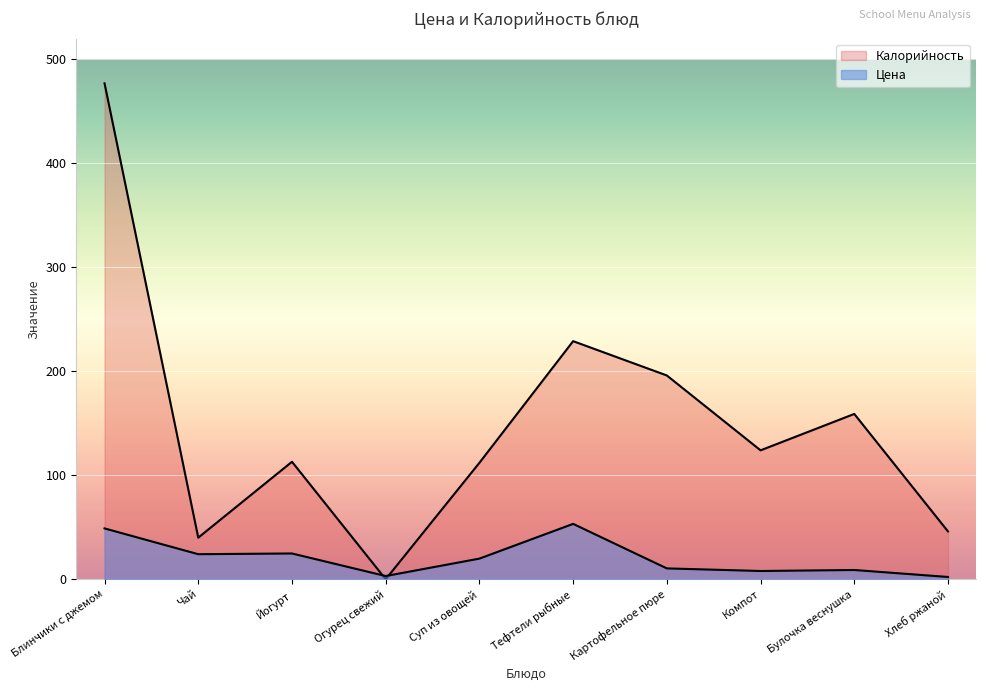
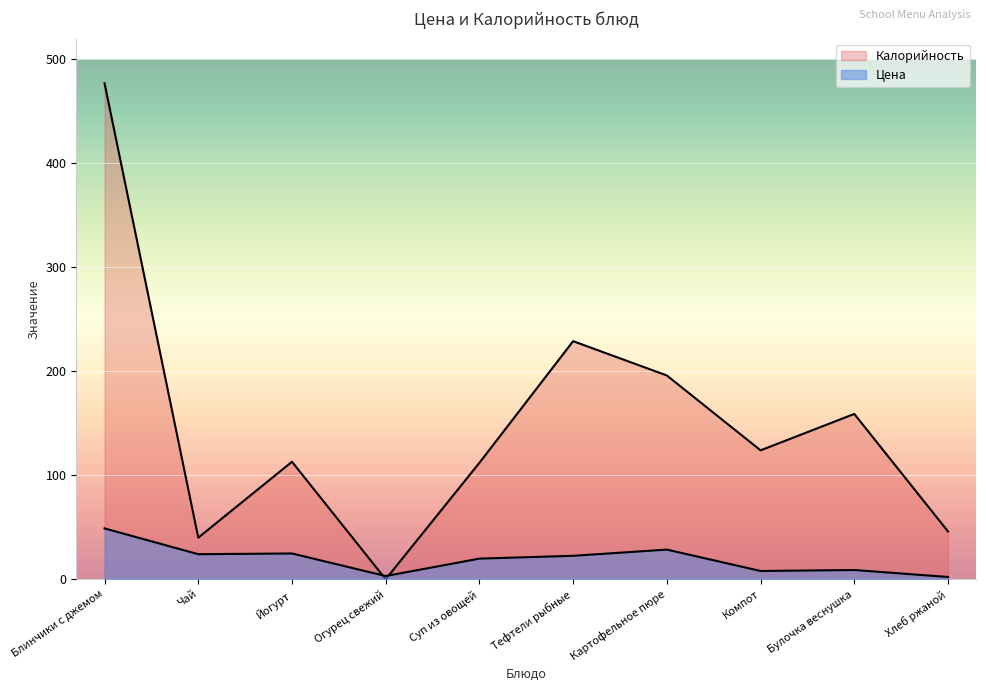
  {
    "Калорийность": {
      "Блинчики с джемом": 477,
      "Чай": 40,
      "Йогурт": 113,
      "Огурец свежий": 0,
      "Суп из овощей": 112,
      "Тефтели рыбные": 229,
      "Картофельное пюре": 196,
      "Компот": 124,
      "Булочка веснушка": 159,
      "Хлеб ржаной": 46
    },
    "Цена": {
      "Блинчики с джемом": 49,
      "Чай": 24,
      "Йогурт": 25,
      "Огурец свежий": 3,
      "Суп из овощей": 20,
-     "Тефтели рыбные": 53,
-     "Картофельное пюре": 10,
+     "Тефтели рыбные": 23,
+     "Картофельное пюре": 29,
      "Компот": 8,
      "Булочка веснушка": 9,
      "Хлеб ржаной": 2
    }
  }
